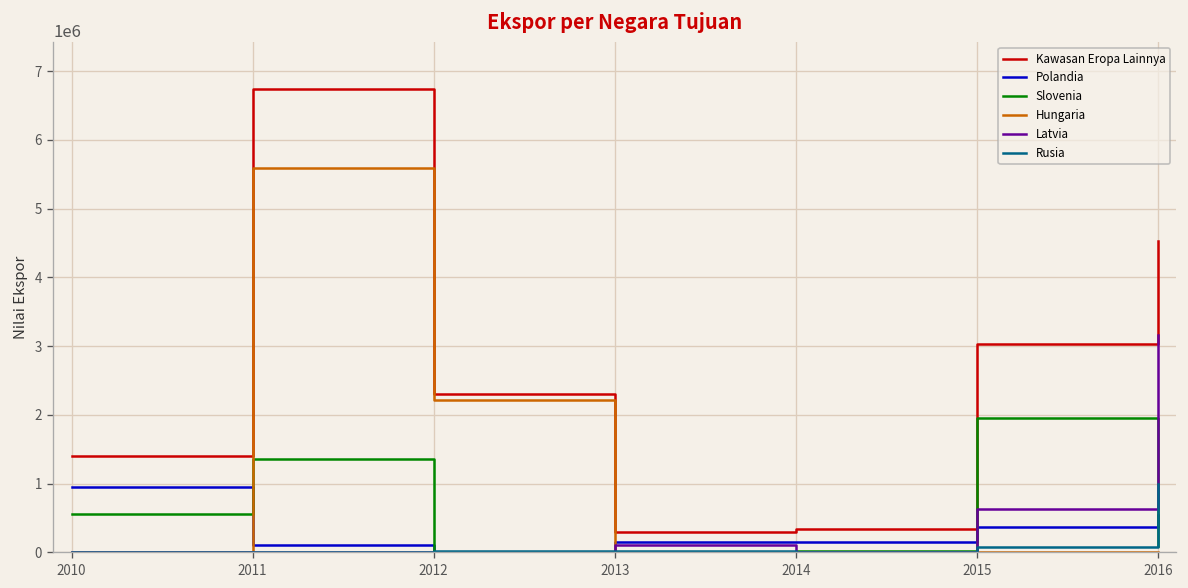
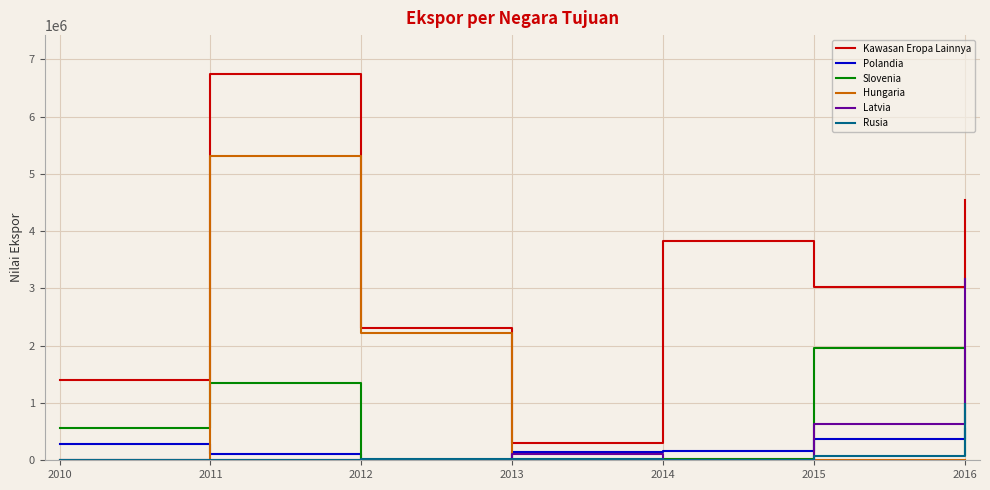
  {
    "Kawasan Eropa Lainnya": {
      "2010": 1400000,
      "2011": 6700000,
      "2012": 2300000,
      "2013": 300000,
-     "2014": 300000,
+     "2014": 3800000,
      "2015": 3000000,
      "2016": 4500000
    },
    "Polandia": {
-     "2010": 900000,
+     "2010": 300000,
      "2011": 100000,
      "2014": 200000,
      "2015": 400000,
      "2016": 500000
    },
    "Slovenia": {
      "2010": 600000,
      "2011": 1400000,
      "2015": 2000000,
      "2016": 100000
    },
    "Hungaria": {
-     "2011": 5600000,
+     "2011": 5300000,
      "2012": 2200000,
      "2015": 0,
      "2016": 0
    },
    "Latvia": {
      "2015": 600000,
      "2016": 3200000
    },
    "Rusia": {
      "2015": 100000,
      "2016": 1000000
    }
  }
